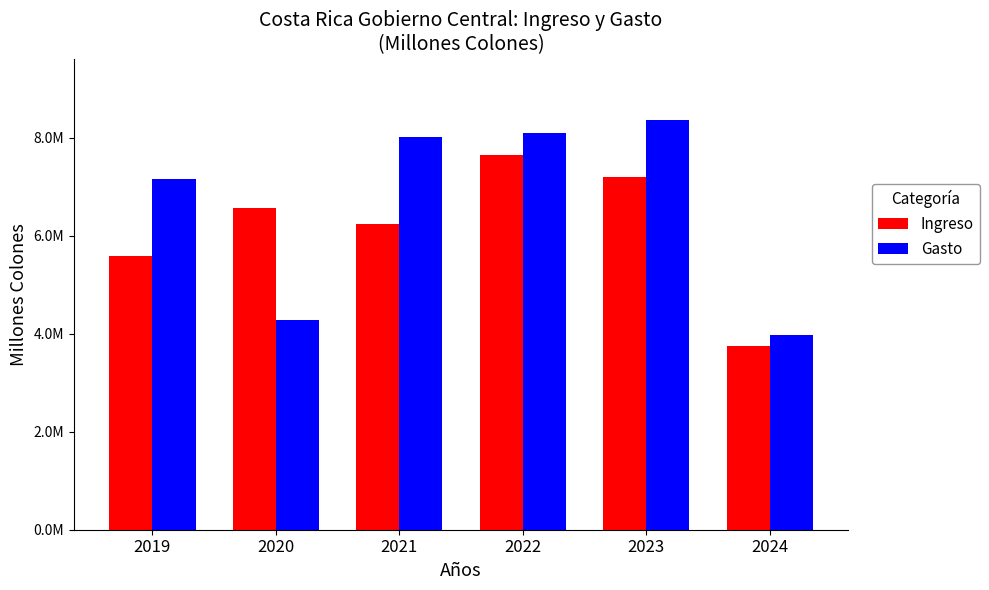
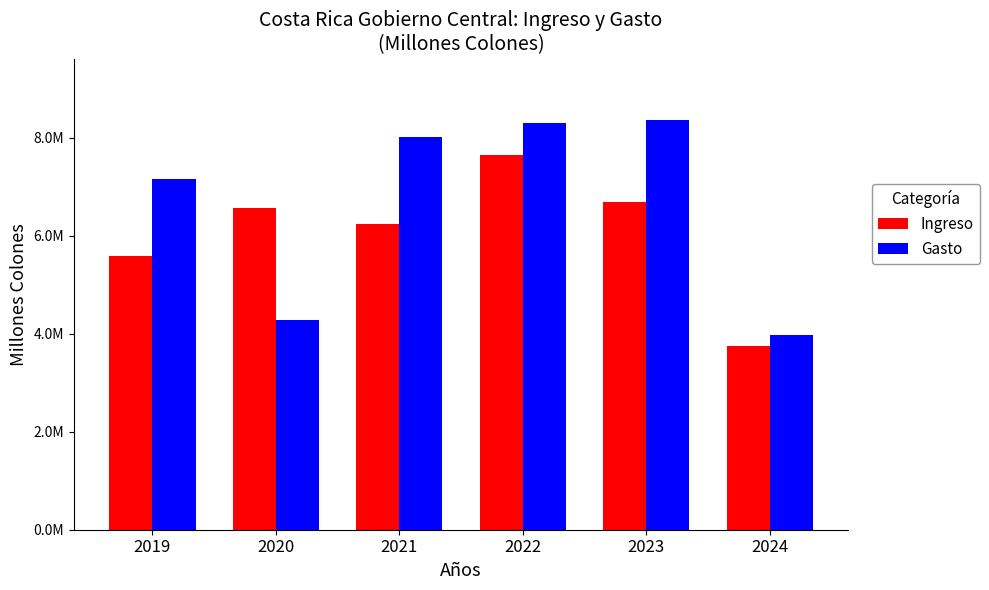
  {
    "Ingreso": {
      "2019": 5600000,
      "2020": 6600000,
      "2021": 6200000,
      "2022": 7700000,
-     "2023": 7200000,
+     "2023": 6700000,
      "2024": 3700000
    },
    "Gasto": {
      "2019": 7200000,
      "2020": 4300000,
      "2021": 8000000,
-     "2022": 8100000,
+     "2022": 8300000,
      "2023": 8400000,
      "2024": 4000000
    }
  }
